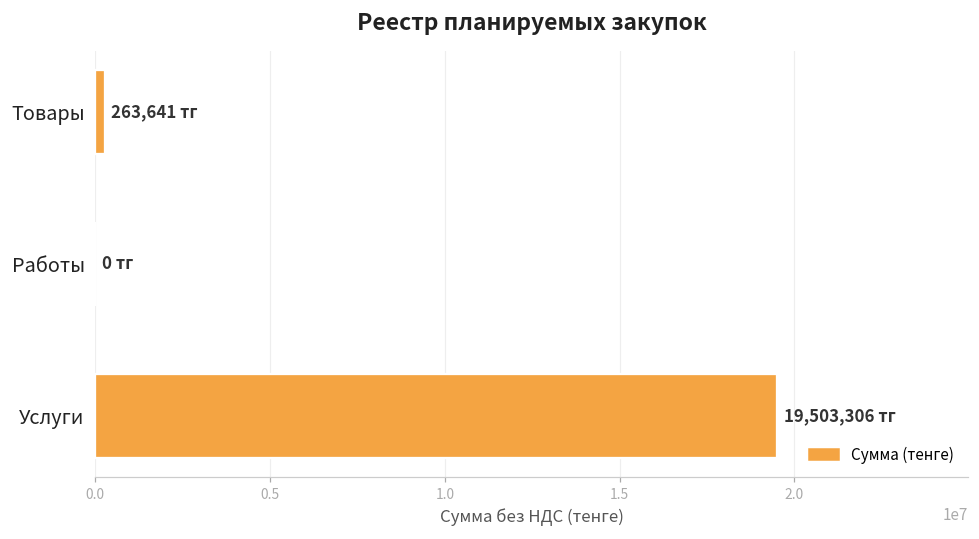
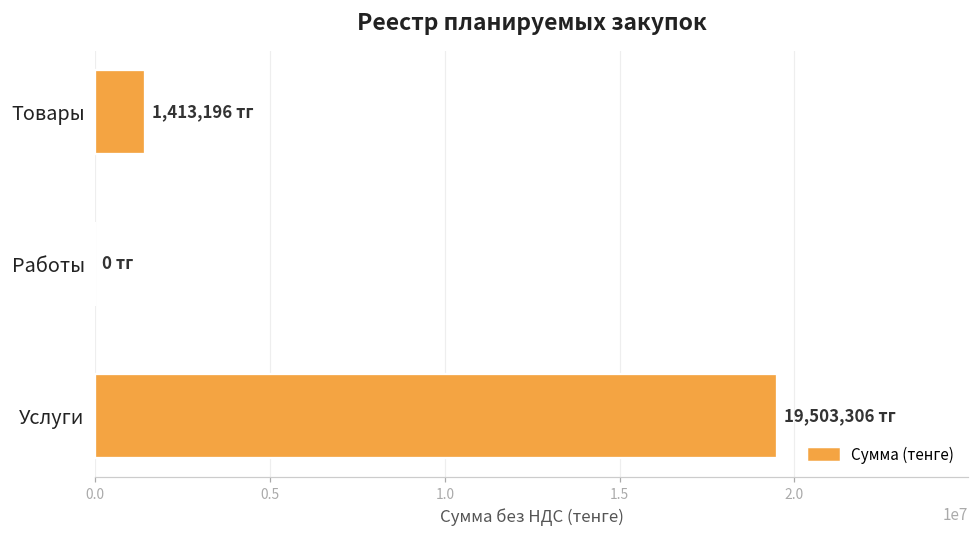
  {
-   "Товары": "263,641",
+   "Товары": "1,413,196",
    "Работы": "0",
    "Услуги": "19,503,306"
  }
